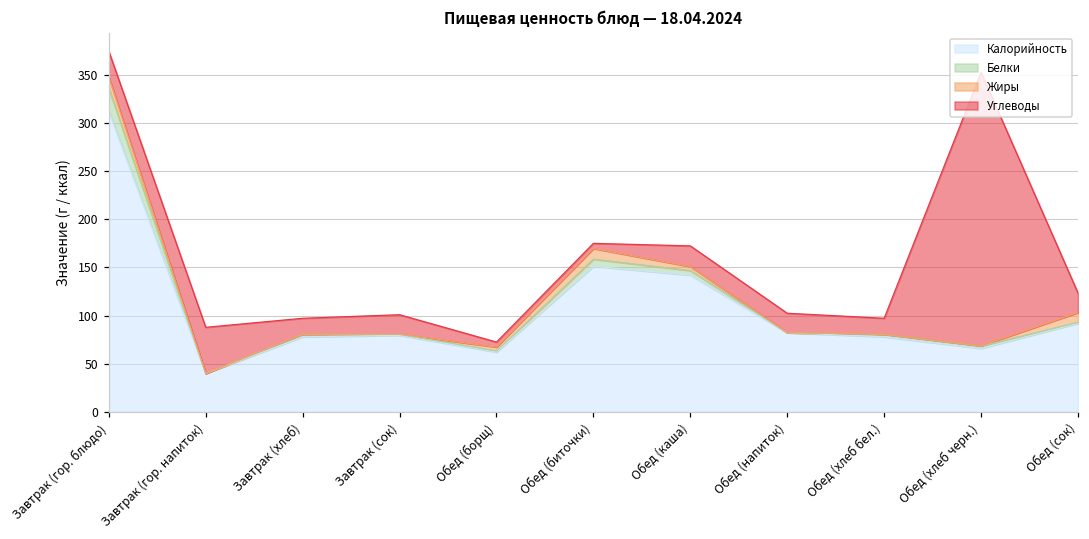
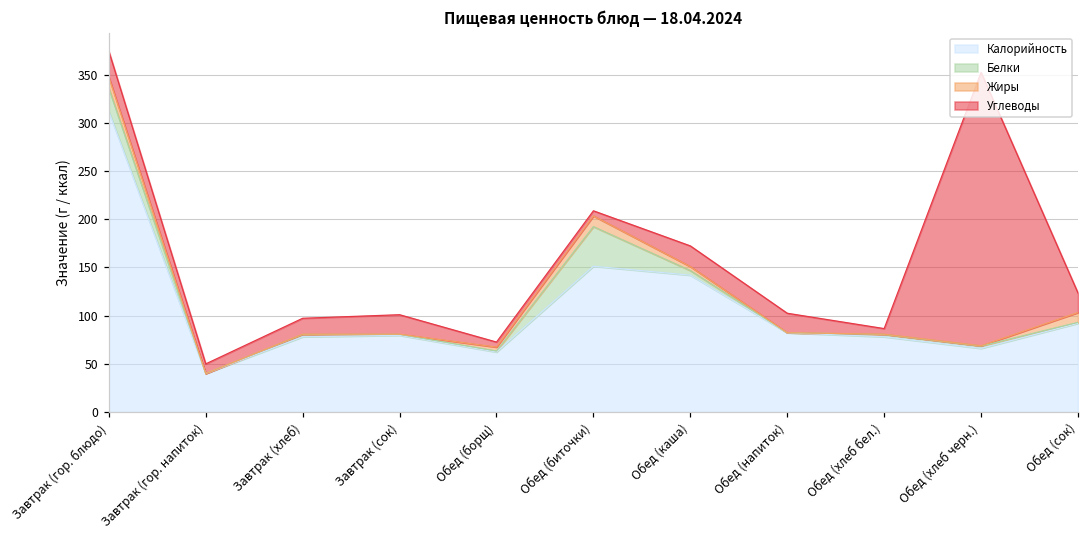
  {
    "Калорийность": {
      "Завтрак (гор. блюдо)": 310,
      "Обед (биточки)": 150,
      "Обед (каша)": 140
    },
    "Белки": {
      "Завтрак (гор. блюдо)": 20,
-     "Обед (биточки)": 10,
+     "Обед (биточки)": 40,
      "Обед (каша)": 0
    },
    "Жиры": {
      "Завтрак (гор. блюдо)": 10,
      "Обед (борщ)": 0,
      "Обед (биточки)": 10,
      "Обед (каша)": 0,
      "Обед (сок)": 10
    },
    "Углеводы": {
      "Завтрак (гор. блюдо)": 30,
-     "Завтрак (гор. напиток)": 50,
+     "Завтрак (гор. напиток)": 10,
      "Завтрак (хлеб)": 20,
      "Завтрак (сок)": 20,
      "Обед (борщ)": 10,
      "Обед (биточки)": 10,
      "Обед (каша)": 20,
      "Обед (напиток)": 20,
-     "Обед (хлеб бел.)": 20,
+     "Обед (хлеб бел.)": 10,
      "Обед (сок)": 20
    }
  }
